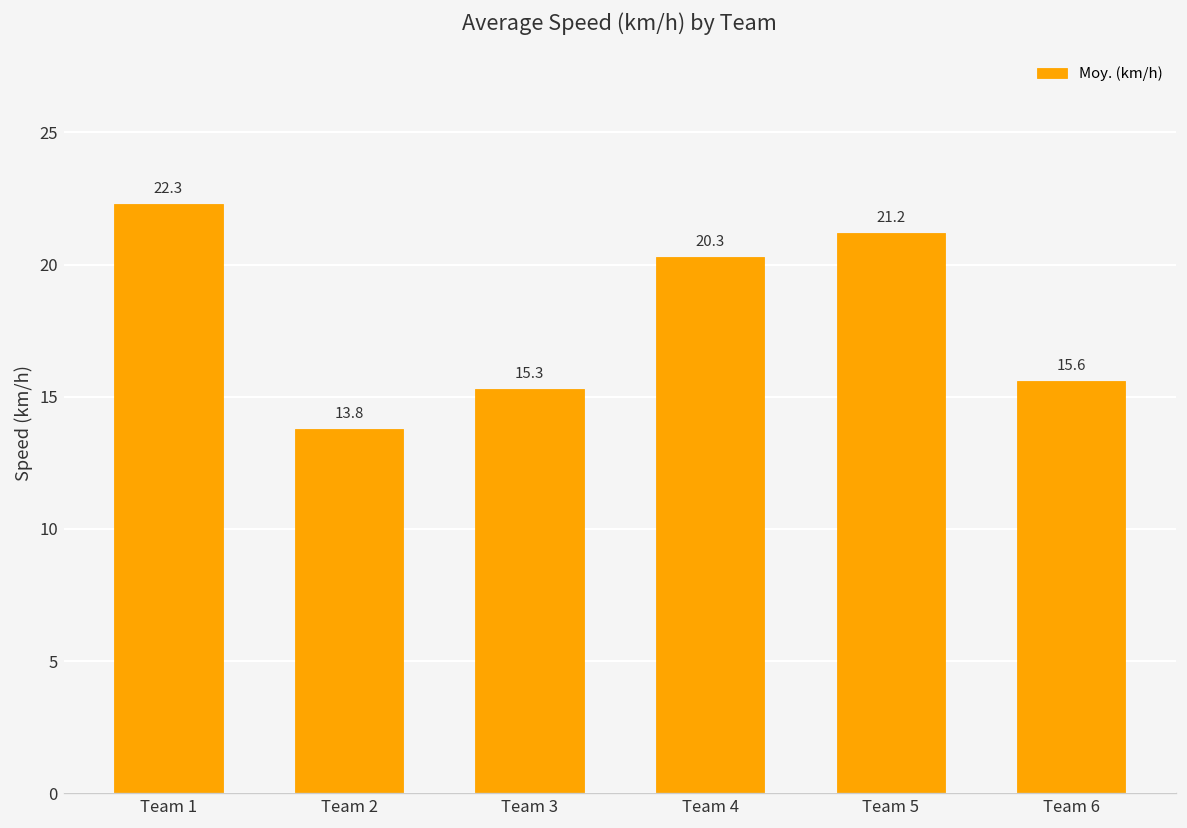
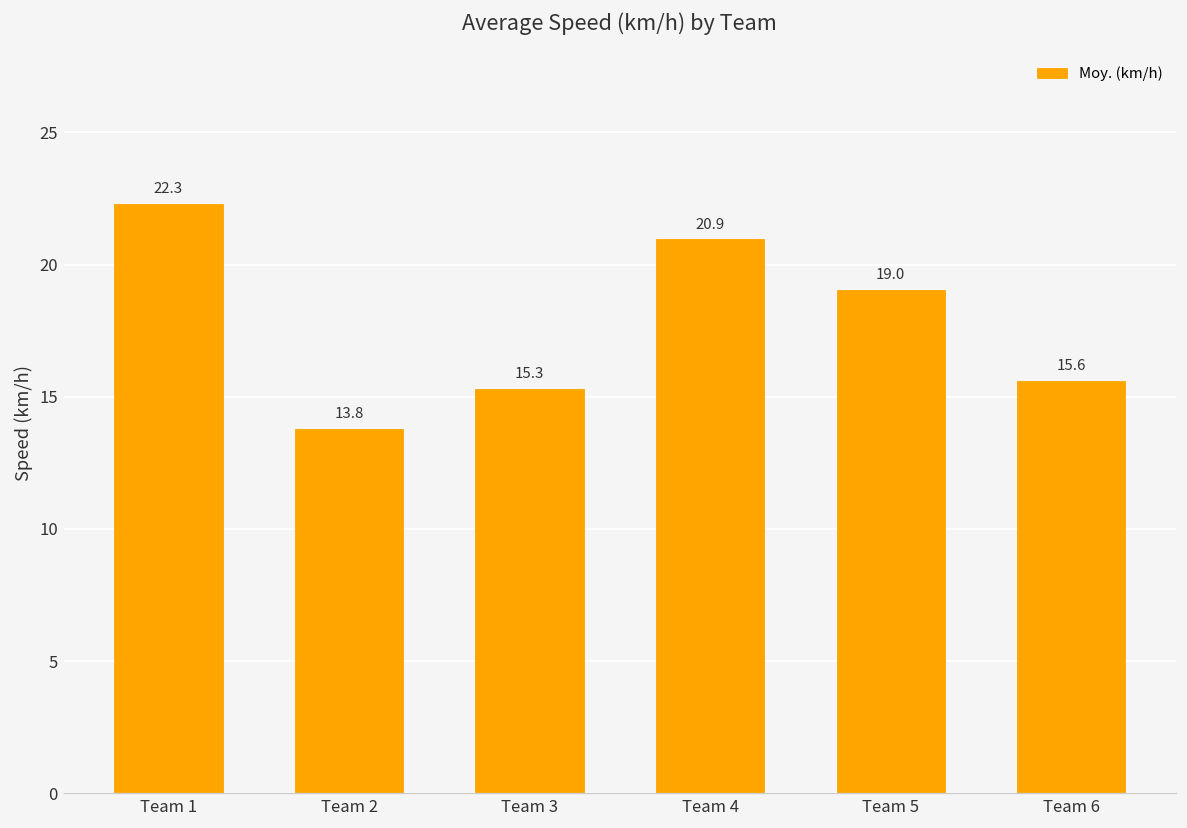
  {
    "Team 1": 22.3,
    "Team 2": 13.8,
    "Team 3": 15.3,
-   "Team 4": 20.3,
-   "Team 5": 21.2,
+   "Team 4": 20.9,
+   "Team 5": 19.0,
    "Team 6": 15.6
  }
